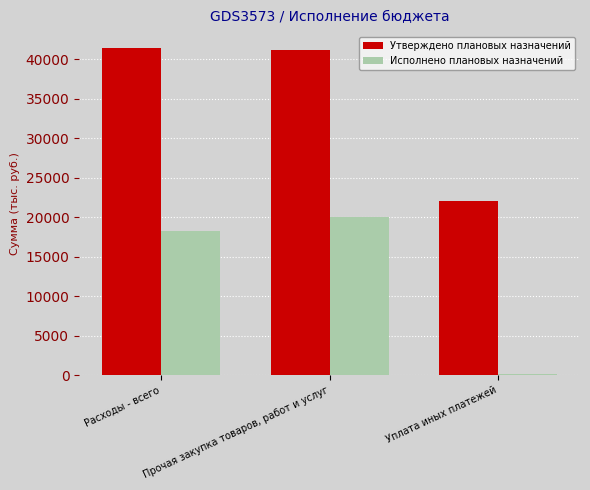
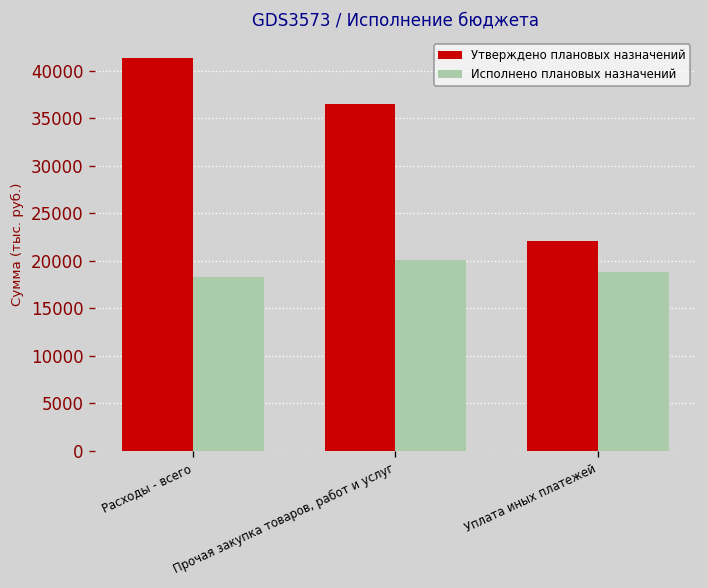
  {
    "Утверждено плановых назначений": {
      "Расходы - всего": 41000,
-     "Прочая закупка товаров, работ и услуг": 41000,
+     "Прочая закупка товаров, работ и услуг": 37000,
      "Уплата иных платежей": 22000
    },
    "Исполнено плановых назначений": {
      "Расходы - всего": 18000,
      "Прочая закупка товаров, работ и услуг": 20000,
-     "Уплата иных платежей": 0
+     "Уплата иных платежей": 19000
    }
  }
